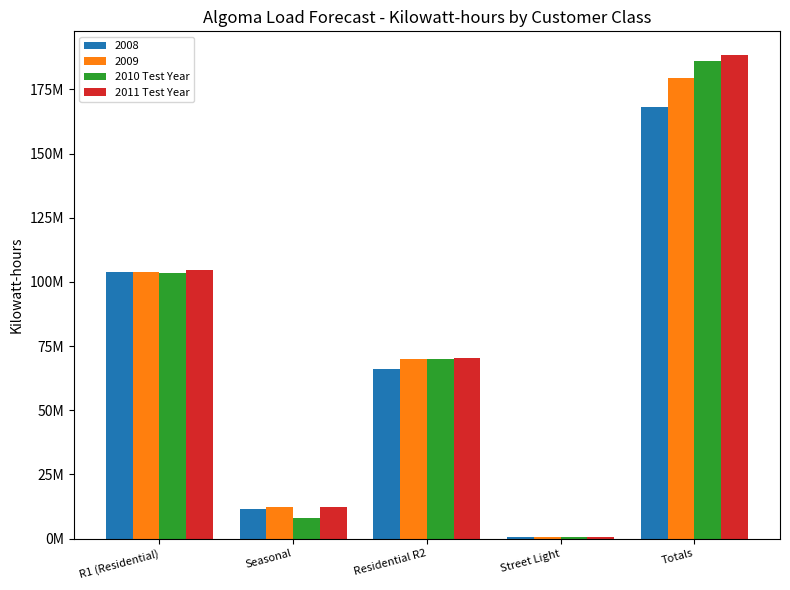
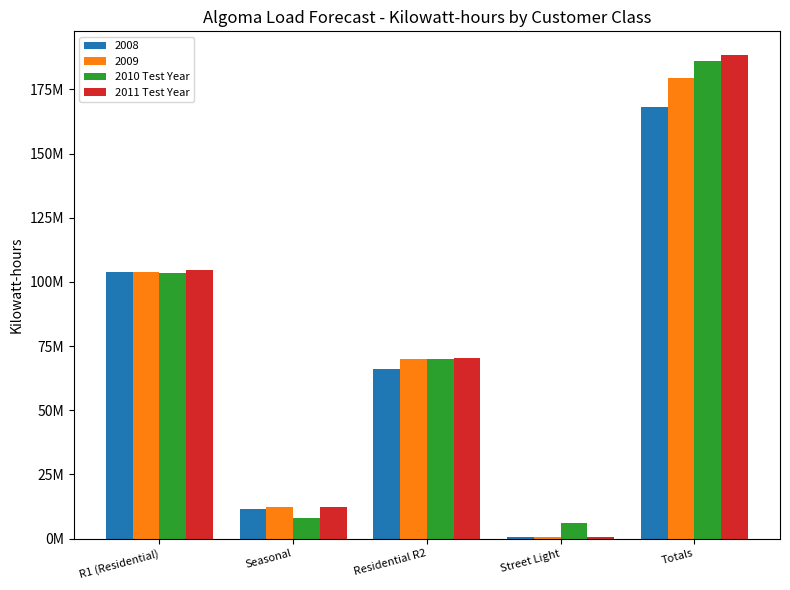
  {
    "2008": {
      "R1 (Residential)": 104000000,
      "Seasonal": 12000000,
      "Residential R2": 66000000,
      "Totals": 168000000
    },
    "2009": {
      "R1 (Residential)": 104000000,
      "Seasonal": 12000000,
      "Residential R2": 70000000,
      "Totals": 180000000
    },
    "2010 Test Year": {
      "R1 (Residential)": 103000000,
      "Seasonal": 8000000,
      "Residential R2": 70000000,
-     "Street Light": 1000000,
+     "Street Light": 6000000,
      "Totals": 186000000
    },
    "2011 Test Year": {
      "R1 (Residential)": 105000000,
      "Seasonal": 12000000,
      "Residential R2": 70000000,
      "Totals": 188000000
    }
  }
